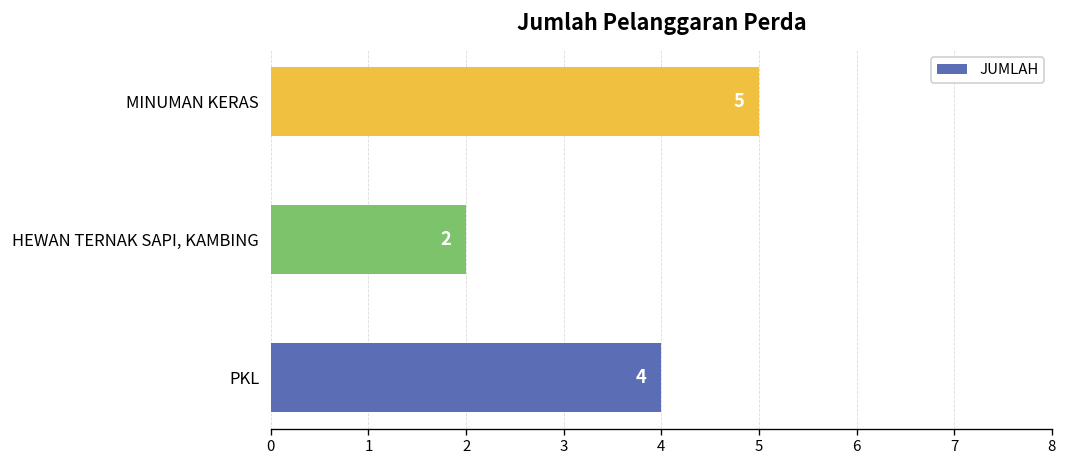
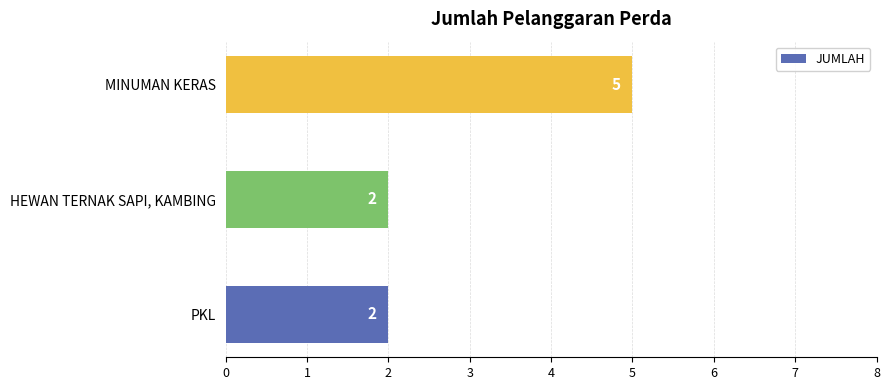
  {
    "MINUMAN KERAS": 5,
    "HEWAN TERNAK SAPI, KAMBING": 2,
-   "PKL": 4
+   "PKL": 2
  }
